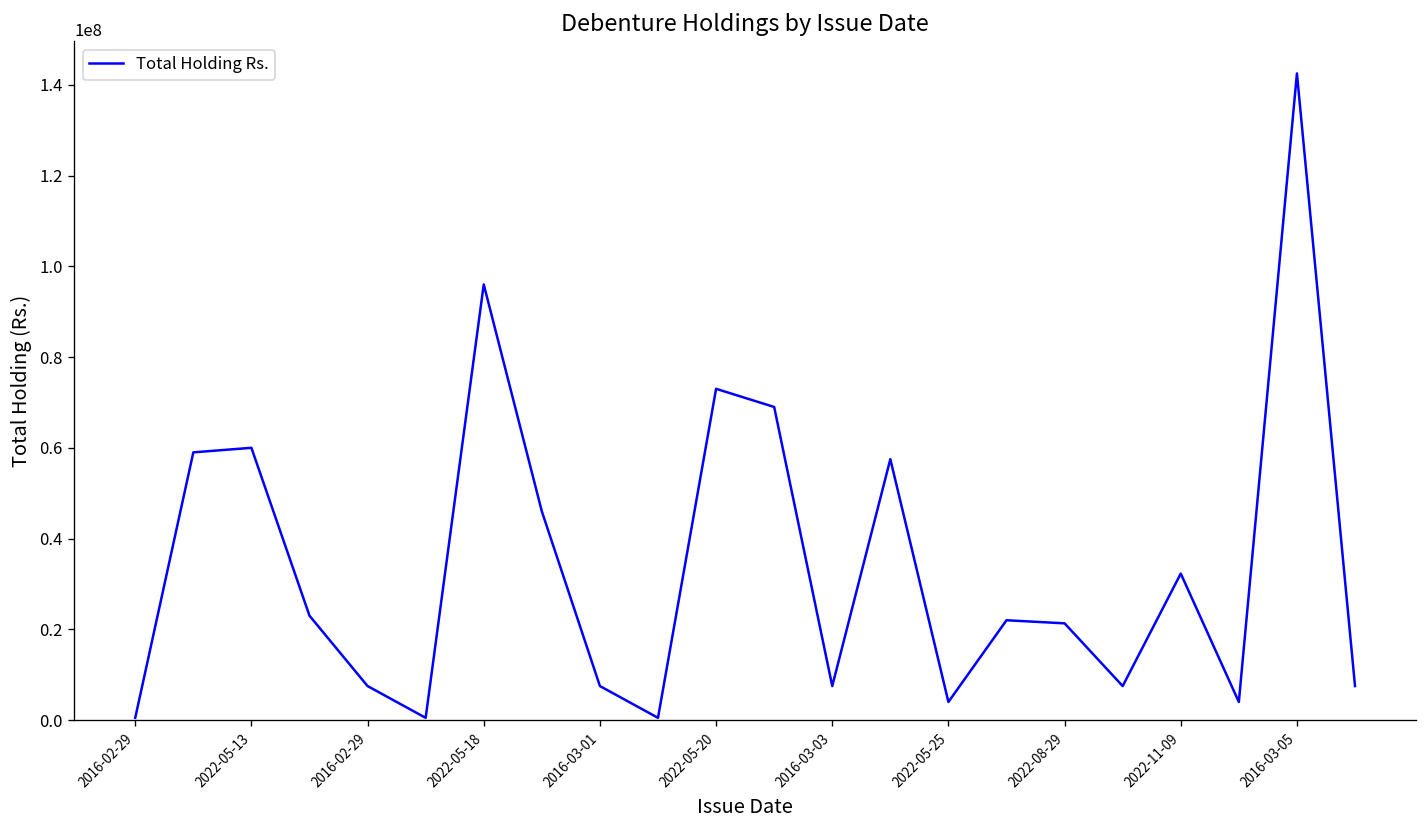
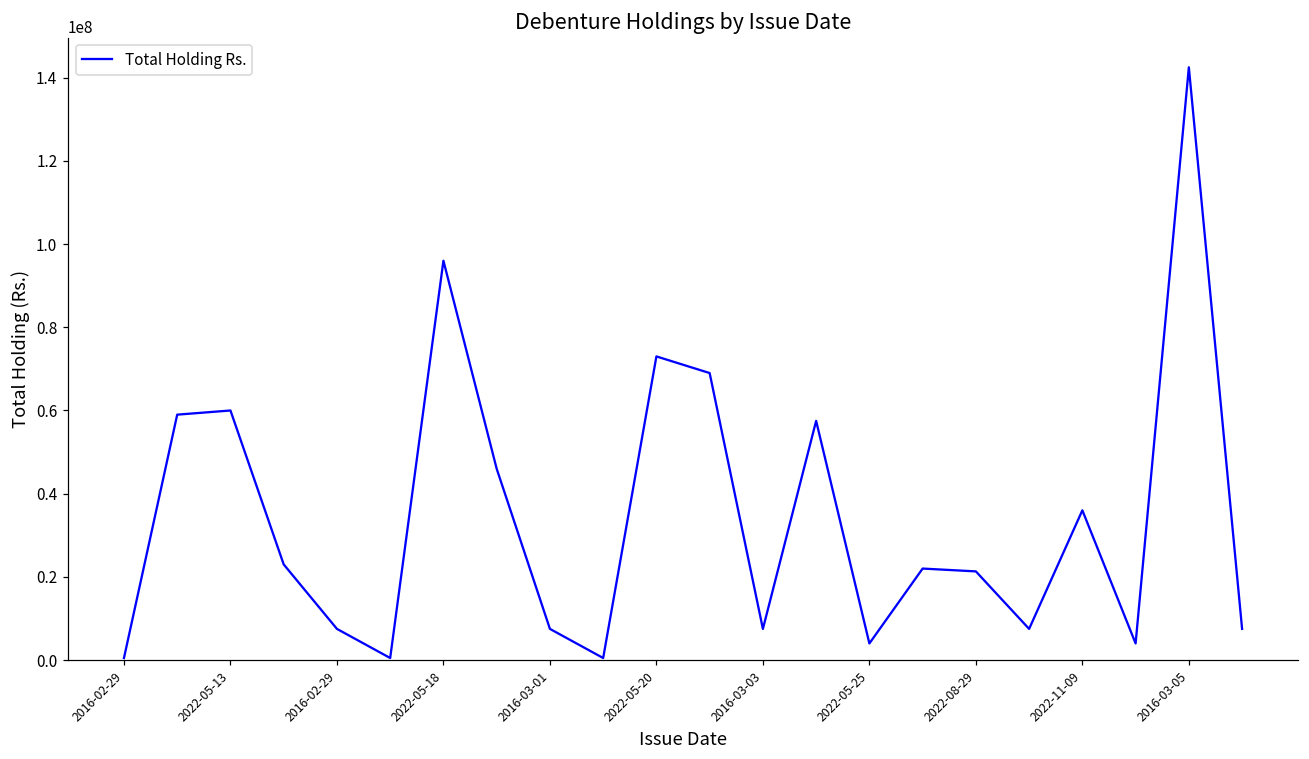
  {
    "2022-05-13": 60000000,
    "2022-08-29": 21000000,
-   "2022-11-09": 32000000
+   "2022-11-09": 36000000
  }
